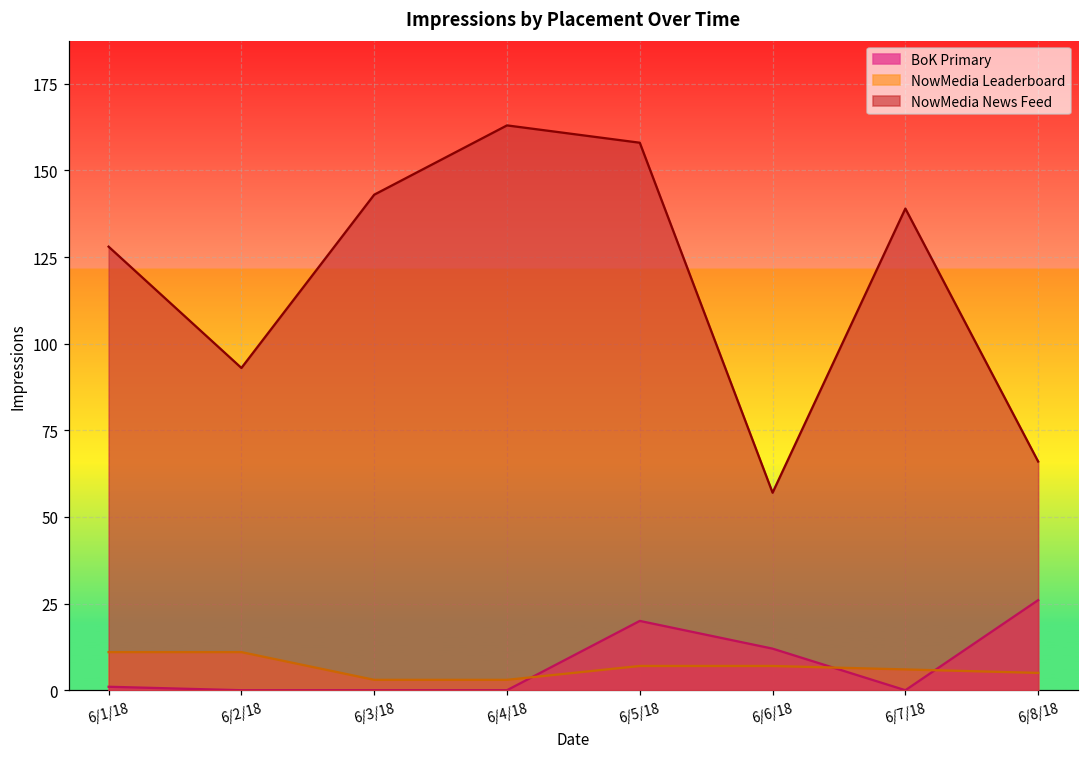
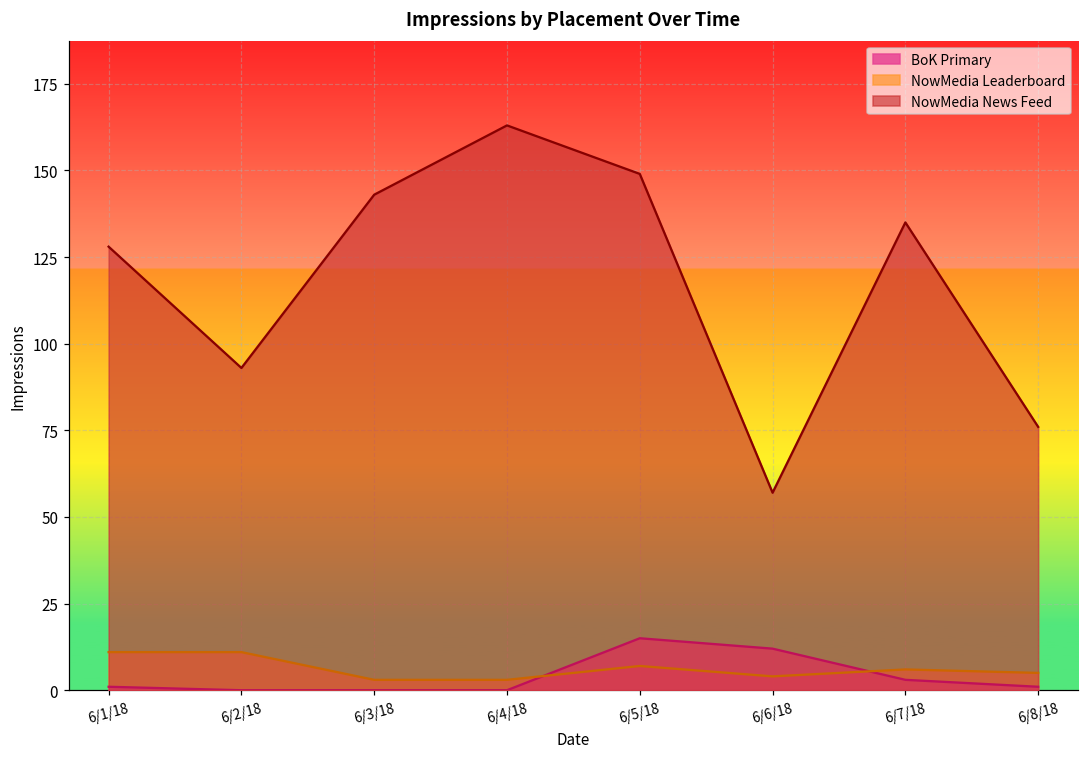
  {
    "BoK Primary": {
      "6/1/18": 1,
      "6/2/18": 0,
      "6/3/18": 0,
      "6/4/18": 0,
-     "6/5/18": 20,
+     "6/5/18": 15,
      "6/6/18": 12,
-     "6/7/18": 0,
-     "6/8/18": 26
+     "6/7/18": 3,
+     "6/8/18": 1
    },
    "NowMedia Leaderboard": {
      "6/1/18": 11,
      "6/2/18": 11,
      "6/3/18": 3,
      "6/4/18": 3,
      "6/5/18": 7,
-     "6/6/18": 7,
+     "6/6/18": 4,
      "6/7/18": 6,
      "6/8/18": 5
    },
    "NowMedia News Feed": {
      "6/1/18": 128,
      "6/2/18": 93,
      "6/3/18": 143,
      "6/4/18": 163,
-     "6/5/18": 158,
+     "6/5/18": 149,
      "6/6/18": 57,
-     "6/7/18": 139,
-     "6/8/18": 66
+     "6/7/18": 135,
+     "6/8/18": 76
    }
  }
